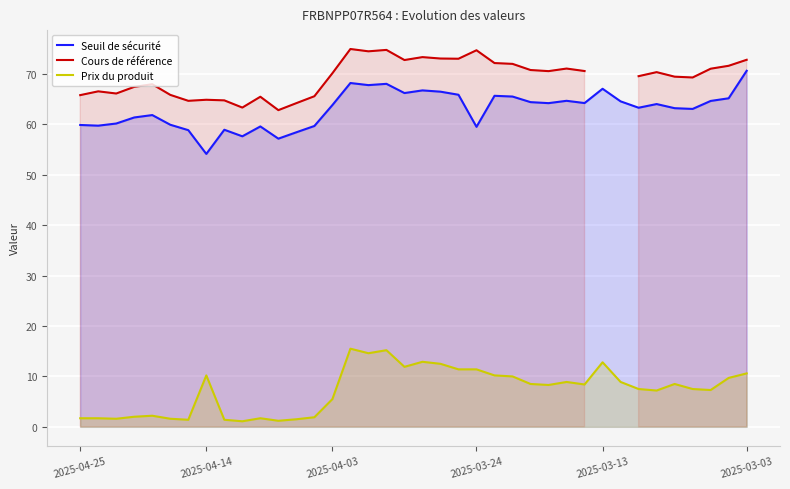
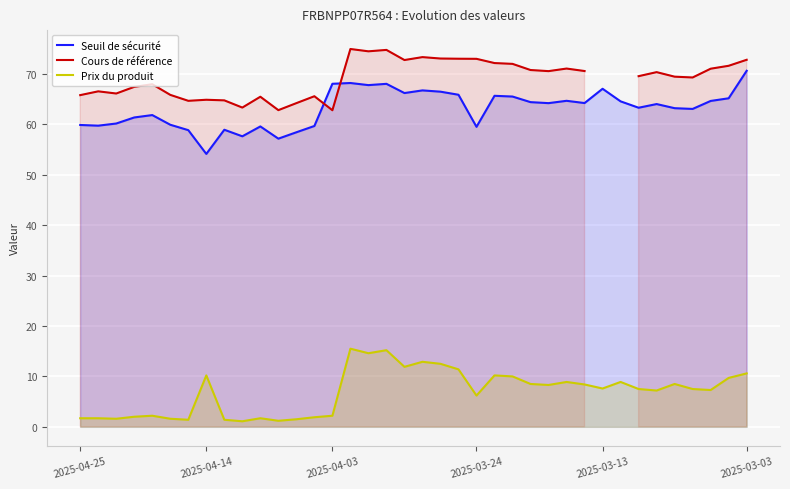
  {
    "Seuil de sécurité": {
      "2025-04-25": 60,
      "2025-04-14": 54,
-     "2025-04-03": 64,
+     "2025-04-03": 68,
      "2025-03-24": 60,
      "2025-03-13": 67,
      "2025-03-03": 71
    },
    "Cours de référence": {
      "2025-04-25": 66,
      "2025-04-14": 65,
-     "2025-04-03": 70,
-     "2025-03-24": 75,
+     "2025-04-03": 63,
+     "2025-03-24": 73,
      "2025-03-03": 73
    },
    "Prix du produit": {
      "2025-04-25": 2,
      "2025-04-14": 10,
-     "2025-04-03": 6,
-     "2025-03-24": 11,
-     "2025-03-13": 13,
+     "2025-04-03": 2,
+     "2025-03-24": 6,
+     "2025-03-13": 8,
      "2025-03-03": 11
    }
  }
